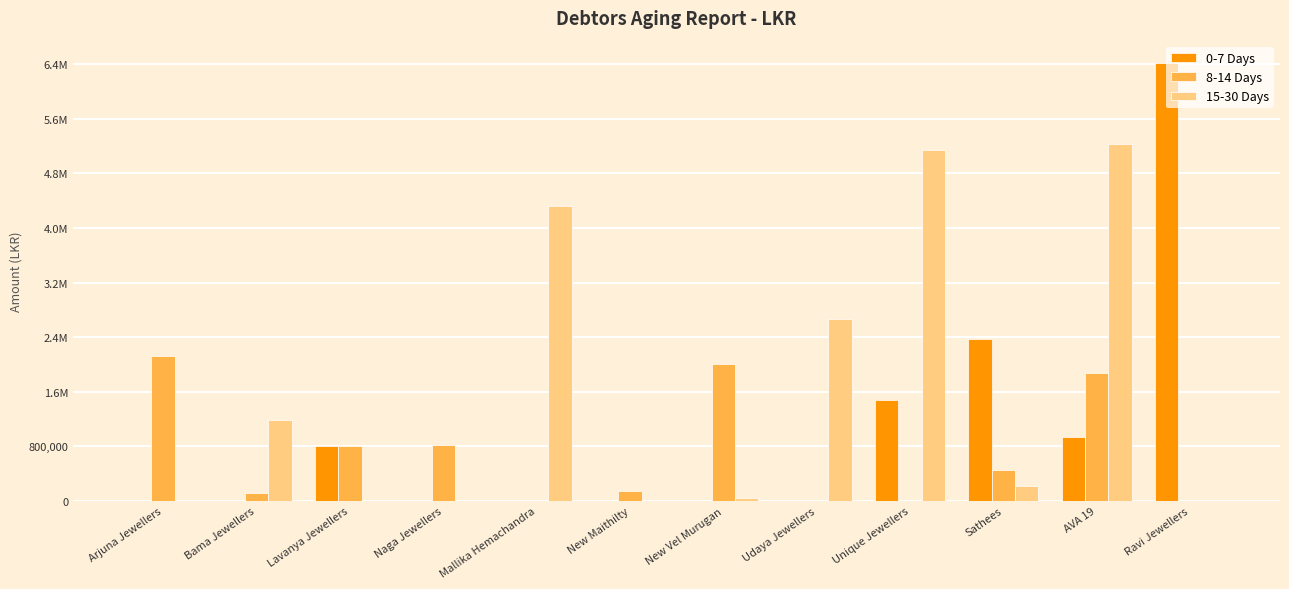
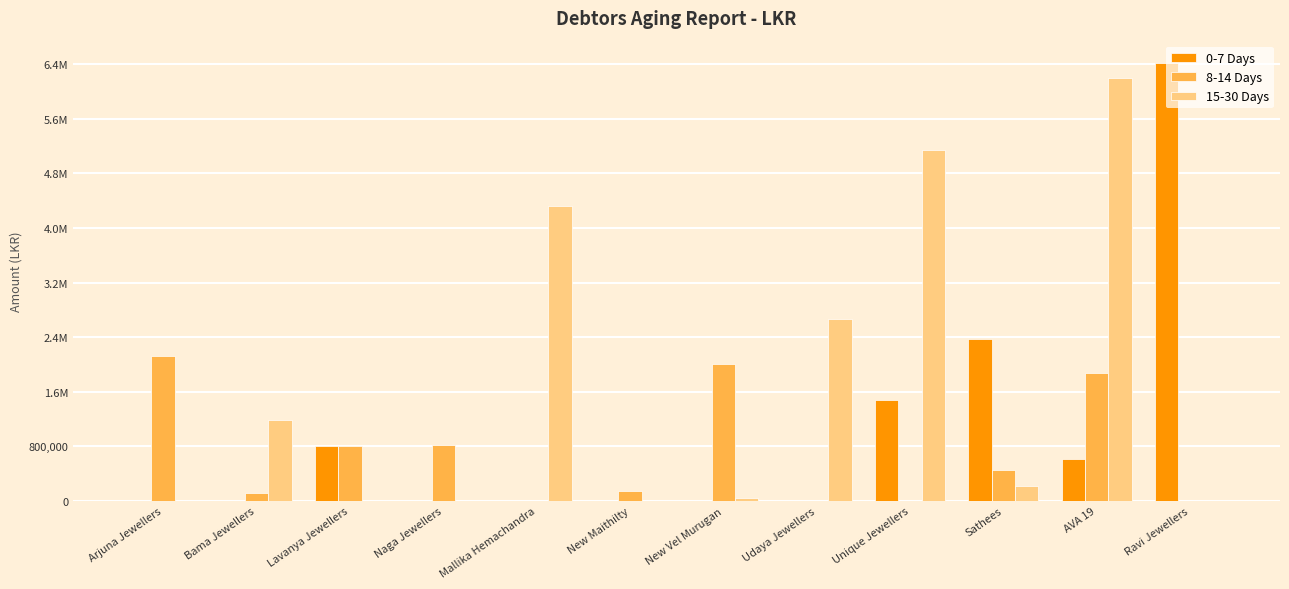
  {
    "0-7 Days": {
      "Arjuna Jewellers": "0",
      "Bama Jewellers": "0",
      "Lavanya Jewellers": "800,000",
      "Naga Jewellers": "0",
      "Mallika Hemachandra": "0",
      "New Maithilty": "0",
      "New Vel Murugan": "0",
      "Udaya Jewellers": "0",
      "Unique Jewellers": "1,500,000",
      "Sathees": "2,400,000",
-     "AVA 19": "900,000"
+     "AVA 19": "600,000"
    },
    "8-14 Days": {
      "Arjuna Jewellers": "2,100,000",
      "Bama Jewellers": "100,000",
      "Lavanya Jewellers": "800,000",
      "Naga Jewellers": "800,000",
      "Mallika Hemachandra": "0",
      "New Maithilty": "100,000",
      "New Vel Murugan": "2,000,000",
      "Udaya Jewellers": "0",
      "Unique Jewellers": "0",
      "Sathees": "400,000",
      "AVA 19": "1,900,000",
      "Ravi Jewellers": "0"
    },
    "15-30 Days": {
      "Arjuna Jewellers": "0",
      "Bama Jewellers": "1,200,000",
      "Lavanya Jewellers": "0",
      "Naga Jewellers": "0",
      "Mallika Hemachandra": "4,300,000",
      "New Maithilty": "0",
      "New Vel Murugan": "0",
      "Udaya Jewellers": "2,700,000",
      "Unique Jewellers": "5,100,000",
      "Sathees": "200,000",
-     "AVA 19": "5,200,000"
+     "AVA 19": "6,200,000"
    }
  }
